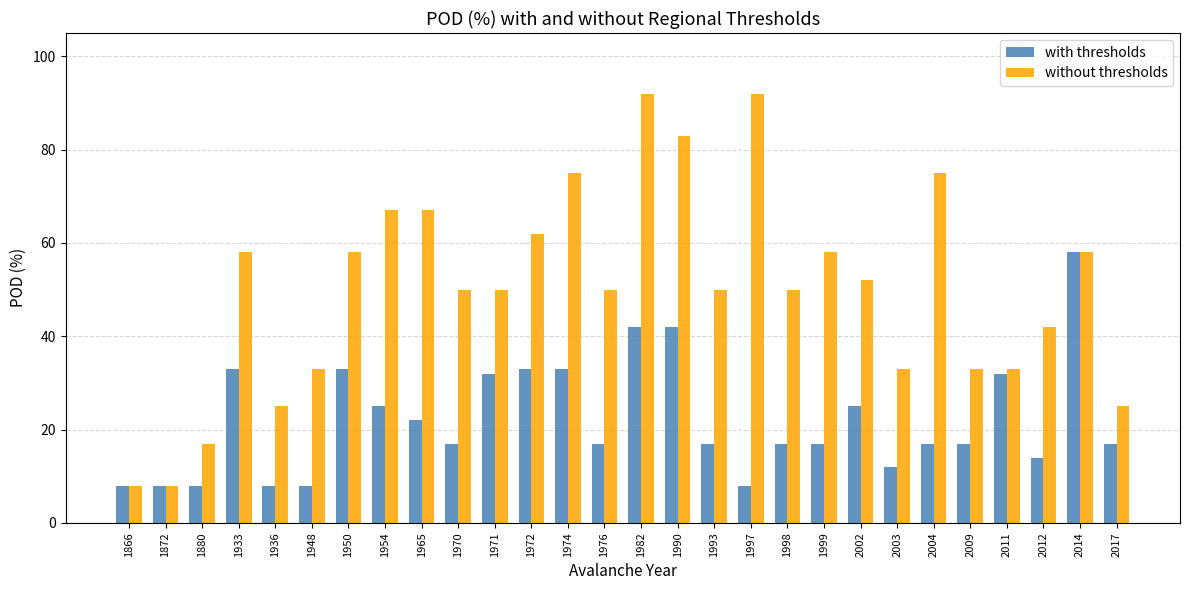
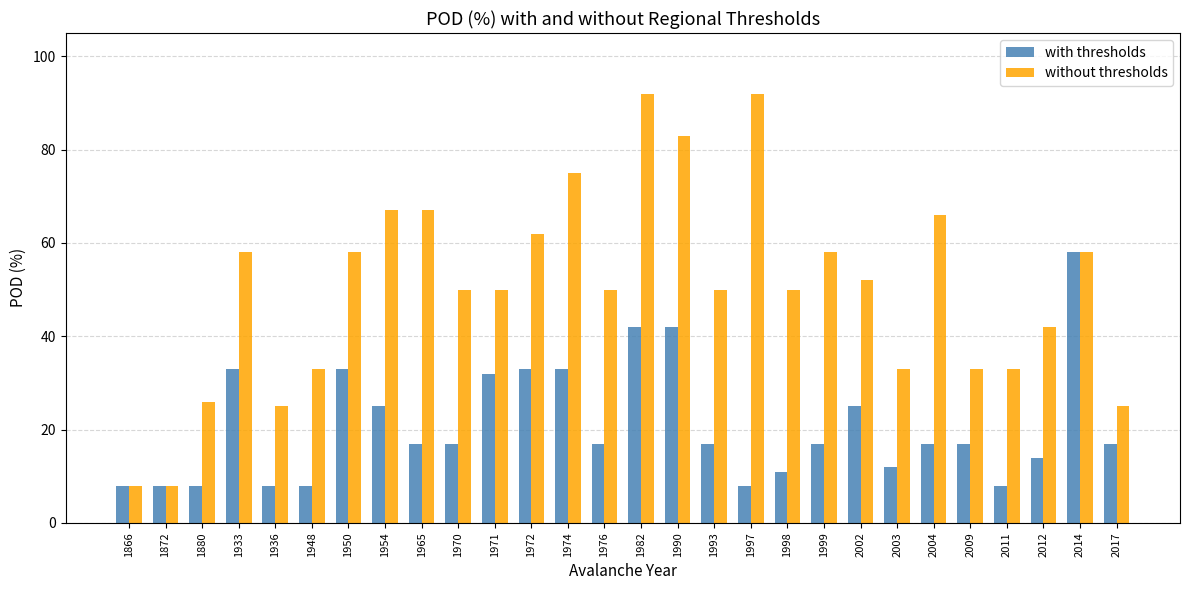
  {
    "with thresholds": {
      "1866": 8,
      "1872": 8,
      "1880": 8,
      "1933": 33,
      "1936": 8,
      "1948": 8,
      "1950": 33,
      "1954": 25,
-     "1965": 22,
+     "1965": 17,
      "1970": 17,
      "1971": 32,
      "1972": 33,
      "1974": 33,
      "1976": 17,
      "1982": 42,
      "1990": 42,
      "1993": 17,
      "1997": 8,
-     "1998": 17,
+     "1998": 11,
      "1999": 17,
      "2002": 25,
      "2003": 12,
      "2004": 17,
      "2009": 17,
-     "2011": 32,
+     "2011": 8,
      "2012": 14,
      "2014": 58,
      "2017": 17
    },
    "without thresholds": {
      "1866": 8,
      "1872": 8,
-     "1880": 17,
+     "1880": 26,
      "1933": 58,
      "1936": 25,
      "1948": 33,
      "1950": 58,
      "1954": 67,
      "1965": 67,
      "1970": 50,
      "1971": 50,
      "1972": 62,
      "1974": 75,
      "1976": 50,
      "1982": 92,
      "1990": 83,
      "1993": 50,
      "1997": 92,
      "1998": 50,
      "1999": 58,
      "2002": 52,
      "2003": 33,
-     "2004": 75,
+     "2004": 66,
      "2009": 33,
      "2011": 33,
      "2012": 42,
      "2014": 58,
      "2017": 25
    }
  }
